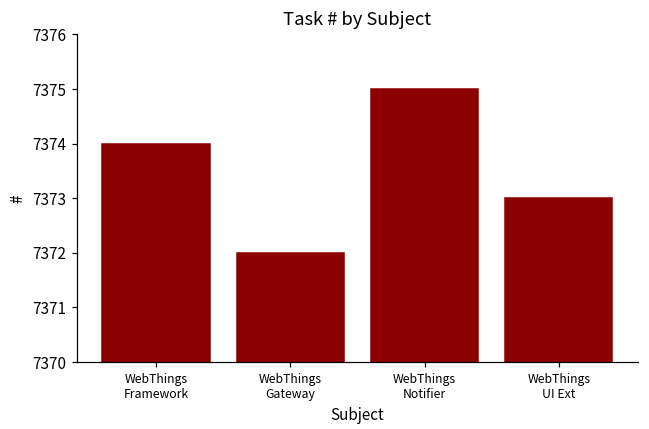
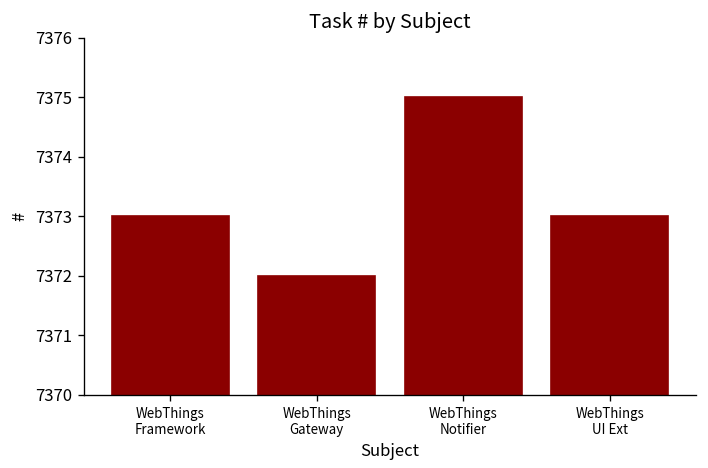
  {
-   "WebThings Framework": 7374,
+   "WebThings Framework": 7373,
    "WebThings Gateway": 7372,
    "WebThings Notifier": 7375,
    "WebThings UI Ext": 7373
  }
